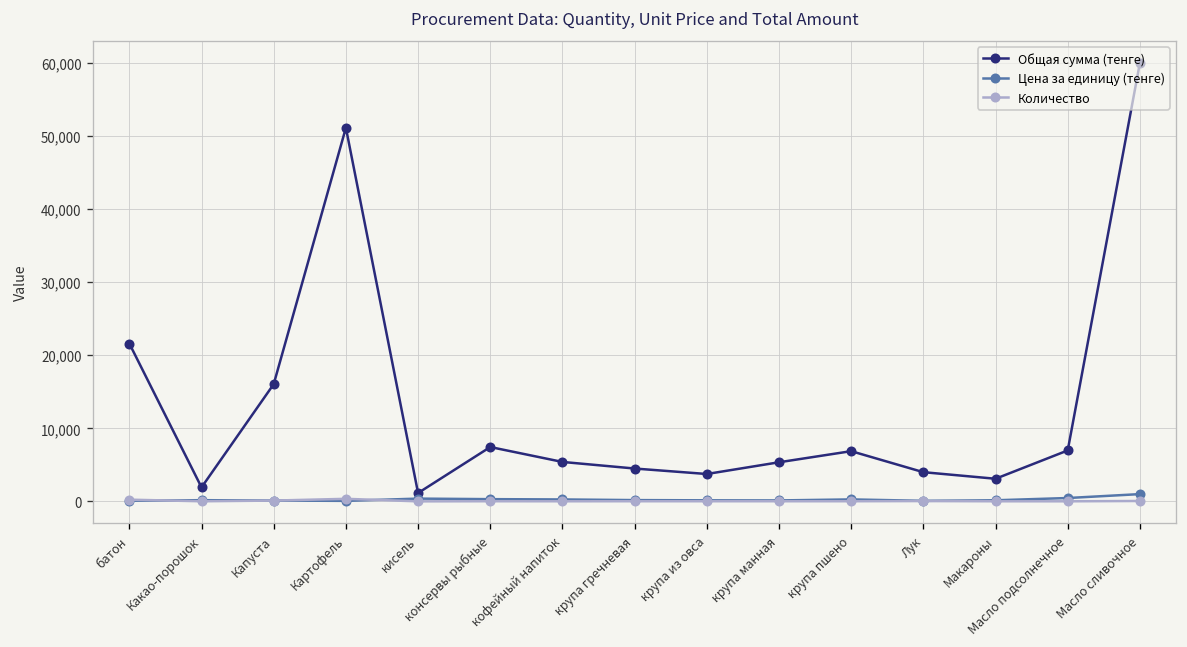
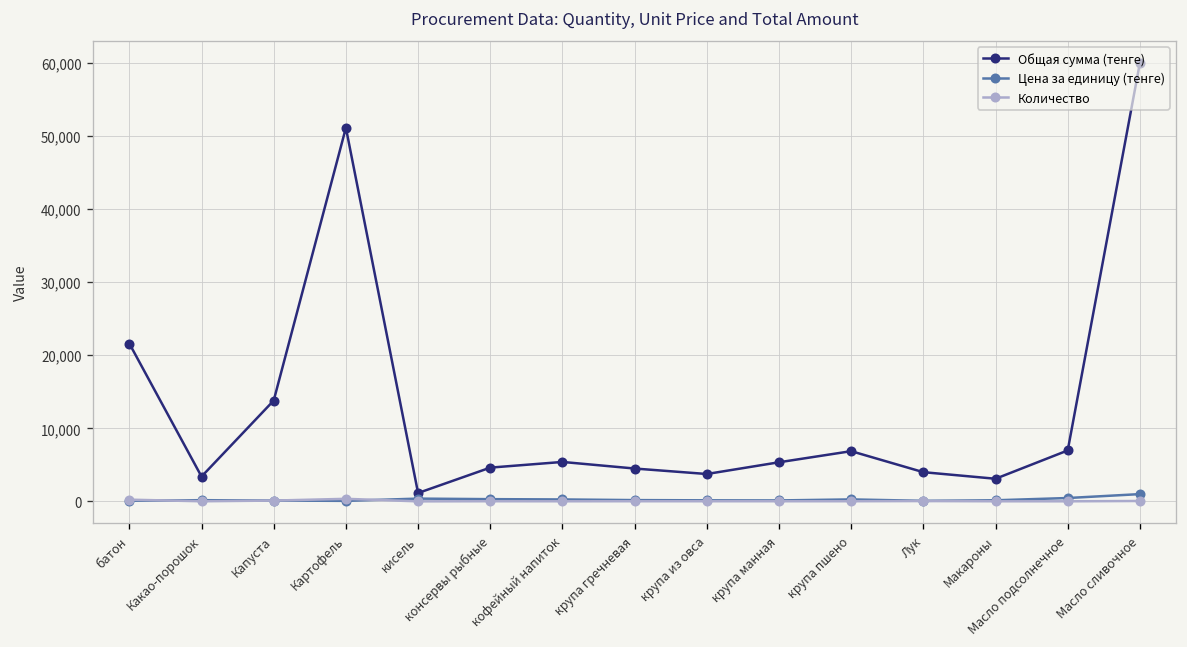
  {
    "Общая сумма (тенге)": {
      "батон": "22,000",
-     "Какао-порошок": "2,000",
-     "Капуста": "16,000",
+     "Какао-порошок": "3,000",
+     "Капуста": "14,000",
      "Картофель": "51,000",
      "кисель": "1,000",
-     "консервы рыбные": "7,000",
+     "консервы рыбные": "5,000",
      "кофейный напиток": "5,000",
      "крупа гречневая": "5,000",
      "крупа из овса": "4,000",
      "крупа манная": "5,000",
      "крупа пшено": "7,000",
      "Лук": "4,000",
      "Макароны": "3,000",
      "Масло подсолнечное": "7,000"
    },
    "Цена за единицу (тенге)": {
      "Масло подсолнечное": "0",
      "Масло сливочное": "1,000"
    },
    "Количество": {
      "Масло подсолнечное": "0",
      "Масло сливочное": "0"
    }
  }
